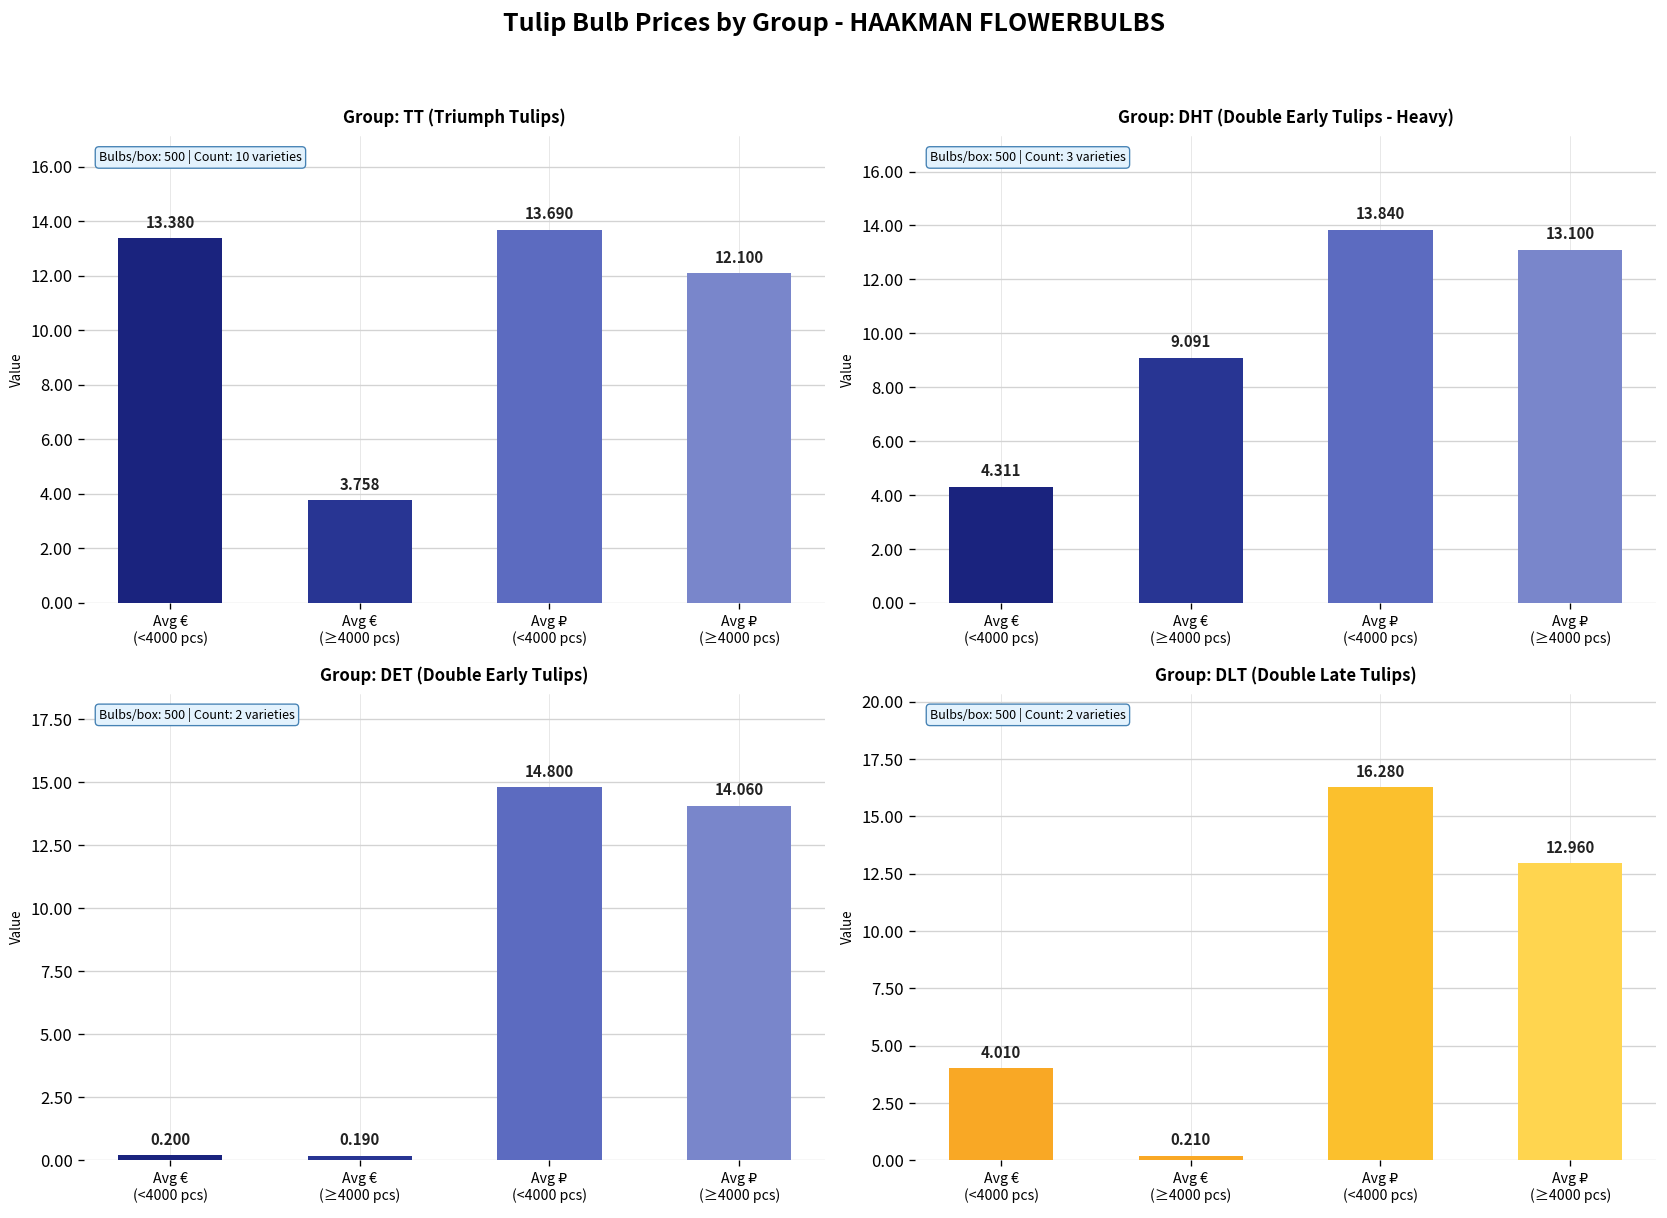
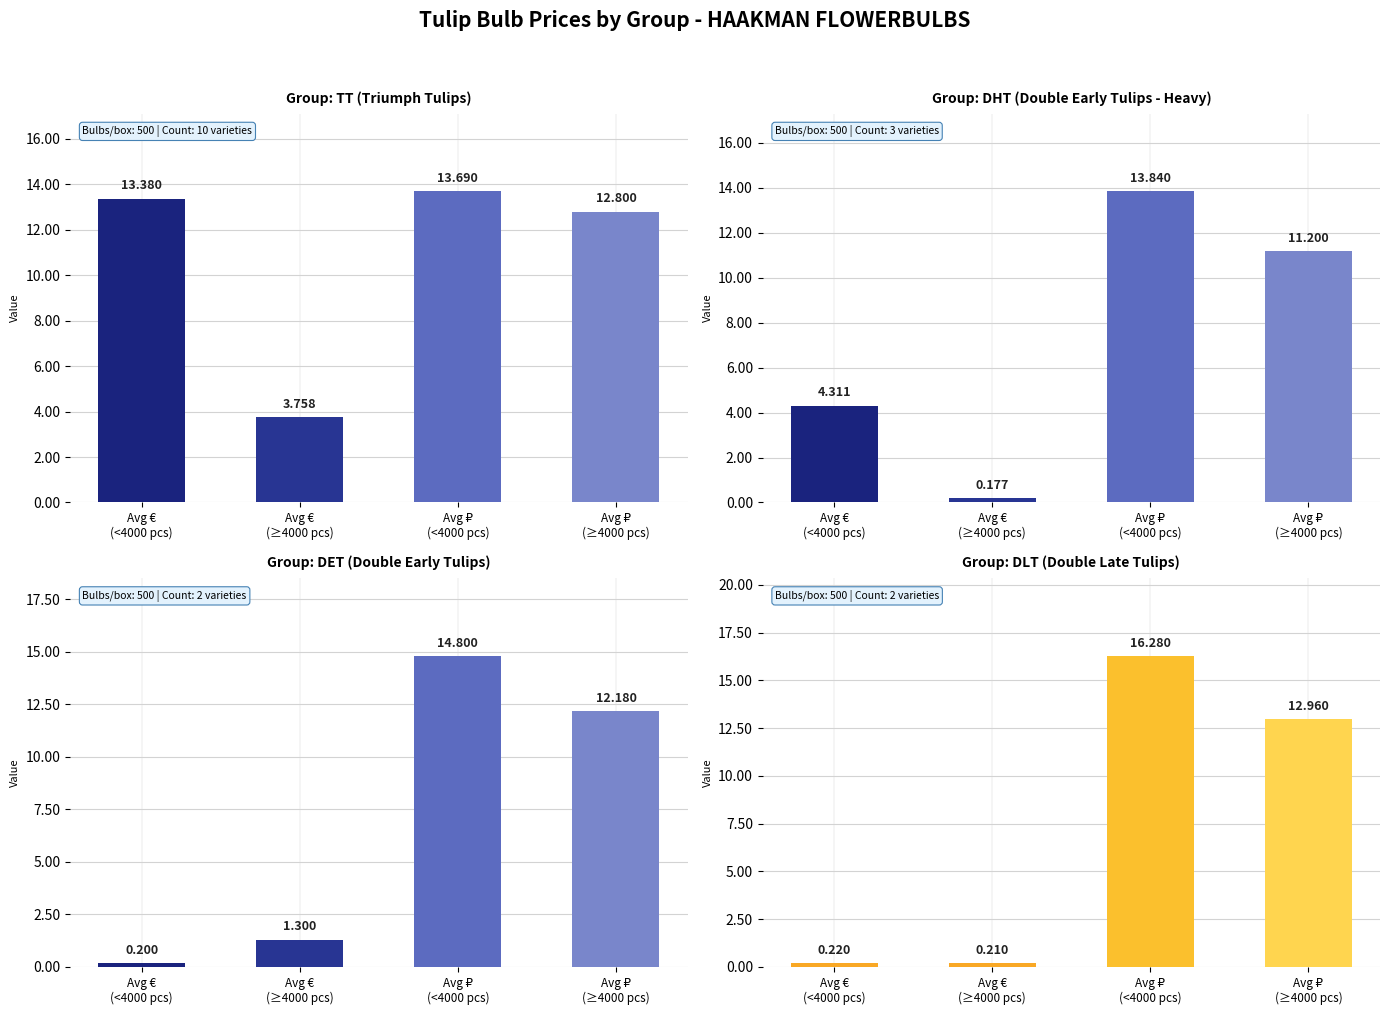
  {
    "Group: TT (Triumph Tulips)": {
      "Avg € (<4000 pcs)": 13.380,
      "Avg € (≥4000 pcs)": 3.758,
      "Avg ₽ (<4000 pcs)": 13.690,
-     "Avg ₽ (≥4000 pcs)": 12.100
+     "Avg ₽ (≥4000 pcs)": 12.800
    },
    "Group: DHT (Double Early Tulips - Heavy)": {
      "Avg € (<4000 pcs)": 4.311,
-     "Avg € (≥4000 pcs)": 9.091,
+     "Avg € (≥4000 pcs)": 0.177,
      "Avg ₽ (<4000 pcs)": 13.840,
-     "Avg ₽ (≥4000 pcs)": 13.100
+     "Avg ₽ (≥4000 pcs)": 11.200
    },
    "Group: DET (Double Early Tulips)": {
      "Avg € (<4000 pcs)": 0.200,
-     "Avg € (≥4000 pcs)": 0.190,
+     "Avg € (≥4000 pcs)": 1.300,
      "Avg ₽ (<4000 pcs)": 14.800,
-     "Avg ₽ (≥4000 pcs)": 14.060
+     "Avg ₽ (≥4000 pcs)": 12.180
    },
    "Group: DLT (Double Late Tulips)": {
-     "Avg € (<4000 pcs)": 4.010,
+     "Avg € (<4000 pcs)": 0.220,
      "Avg € (≥4000 pcs)": 0.210,
      "Avg ₽ (<4000 pcs)": 16.280,
      "Avg ₽ (≥4000 pcs)": 12.960
    }
  }
